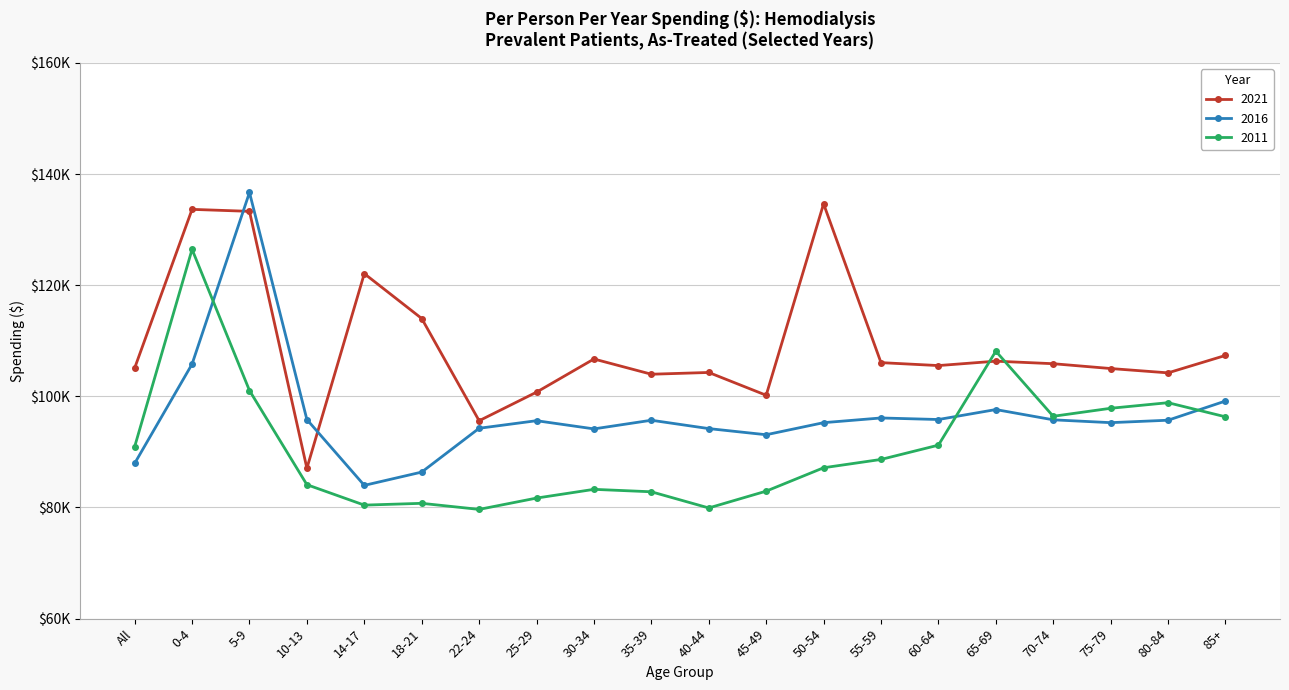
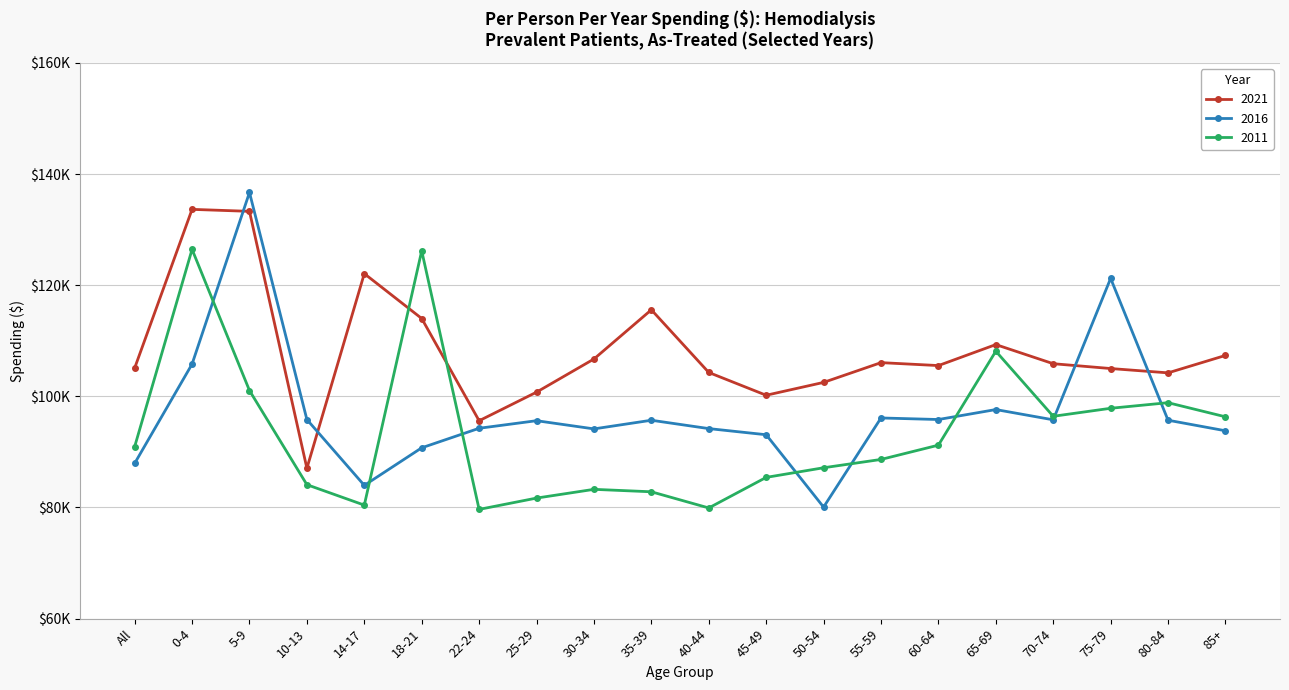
  {
    "2021": {
      "All": "$105000",
      "0-4": "$134000",
      "5-9": "$133000",
      "10-13": "$87000",
      "14-17": "$122000",
      "18-21": "$114000",
      "22-24": "$96000",
      "25-29": "$101000",
      "30-34": "$107000",
-     "35-39": "$104000",
+     "35-39": "$116000",
      "40-44": "$104000",
      "45-49": "$100000",
-     "50-54": "$135000",
+     "50-54": "$103000",
      "55-59": "$106000",
      "60-64": "$106000",
-     "65-69": "$106000",
+     "65-69": "$109000",
      "70-74": "$106000",
      "75-79": "$105000",
      "80-84": "$104000",
      "85+": "$107000"
    },
    "2016": {
      "All": "$88000",
      "0-4": "$106000",
      "5-9": "$137000",
      "10-13": "$96000",
      "14-17": "$84000",
-     "18-21": "$86000",
+     "18-21": "$91000",
      "22-24": "$94000",
      "25-29": "$96000",
      "30-34": "$94000",
      "35-39": "$96000",
      "40-44": "$94000",
      "45-49": "$93000",
-     "50-54": "$95000",
+     "50-54": "$80000",
      "55-59": "$96000",
      "60-64": "$96000",
      "65-69": "$98000",
      "70-74": "$96000",
-     "75-79": "$95000",
+     "75-79": "$121000",
      "80-84": "$96000",
-     "85+": "$99000"
+     "85+": "$94000"
    },
    "2011": {
      "All": "$91000",
      "0-4": "$126000",
      "5-9": "$101000",
      "10-13": "$84000",
      "14-17": "$80000",
-     "18-21": "$81000",
+     "18-21": "$126000",
      "22-24": "$80000",
      "25-29": "$82000",
      "30-34": "$83000",
      "35-39": "$83000",
      "40-44": "$80000",
-     "45-49": "$83000",
+     "45-49": "$85000",
      "50-54": "$87000",
      "55-59": "$89000",
      "60-64": "$91000",
      "65-69": "$108000",
      "70-74": "$96000",
      "75-79": "$98000",
      "80-84": "$99000",
      "85+": "$96000"
    }
  }
